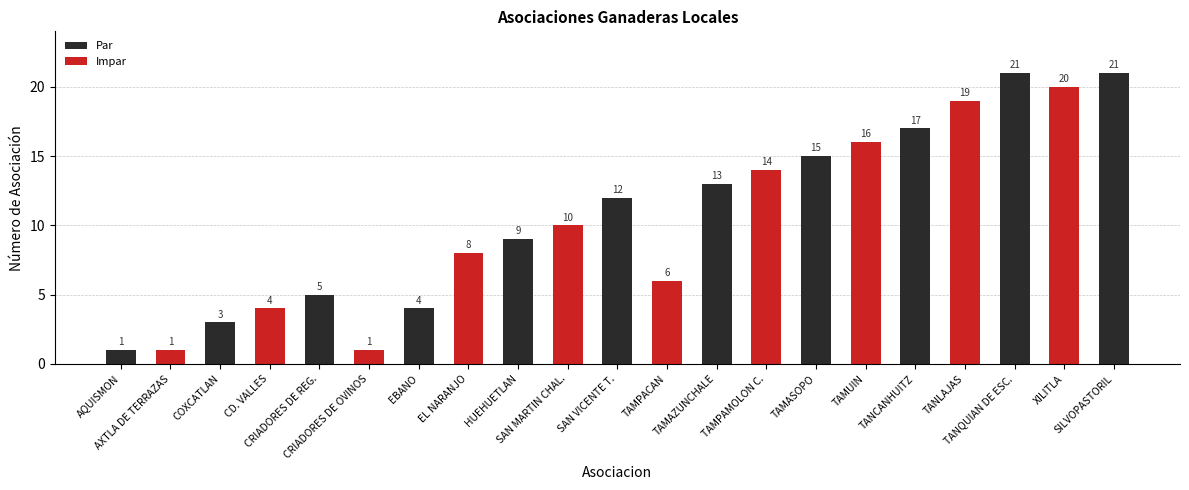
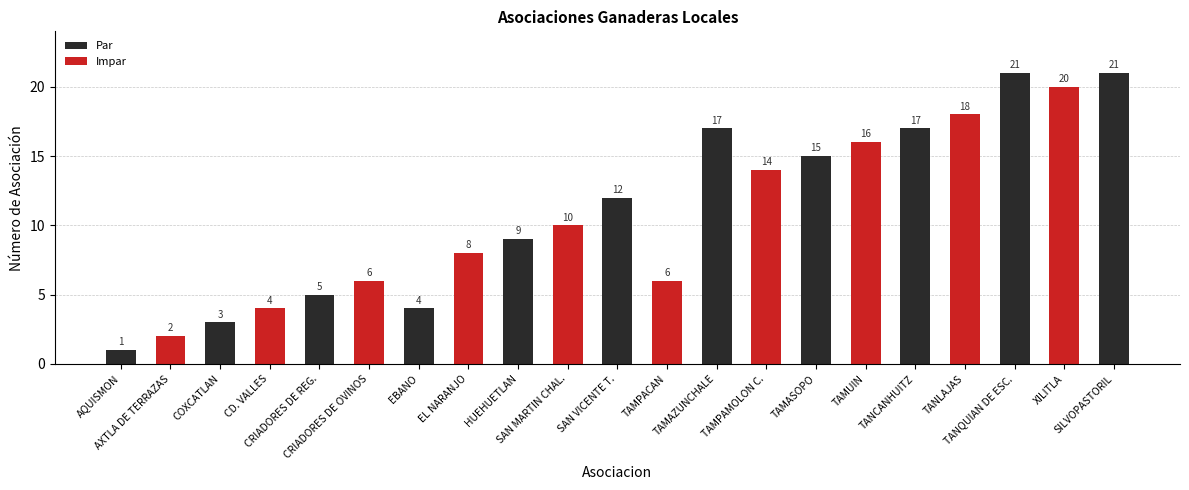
  {
    "AQUISMON": 1,
-   "AXTLA DE TERRAZAS": 1,
+   "AXTLA DE TERRAZAS": 2,
    "COXCATLAN": 3,
    "CD. VALLES": 4,
    "CRIADORES DE REG.": 5,
-   "CRIADORES DE OVINOS": 1,
+   "CRIADORES DE OVINOS": 6,
    "EBANO": 4,
    "EL NARANJO": 8,
    "HUEHUETLAN": 9,
    "SAN MARTIN CHAL.": 10,
    "SAN VICENTE T.": 12,
    "TAMPACAN": 6,
-   "TAMAZUNCHALE": 13,
+   "TAMAZUNCHALE": 17,
    "TAMPAMOLON C.": 14,
    "TAMASOPO": 15,
    "TAMUIN": 16,
    "TANCANHUITZ": 17,
-   "TANLAJAS": 19,
+   "TANLAJAS": 18,
    "TANQUIAN DE ESC.": 21,
    "XILITLA": 20,
    "SILVOPASTORIL": 21
  }
